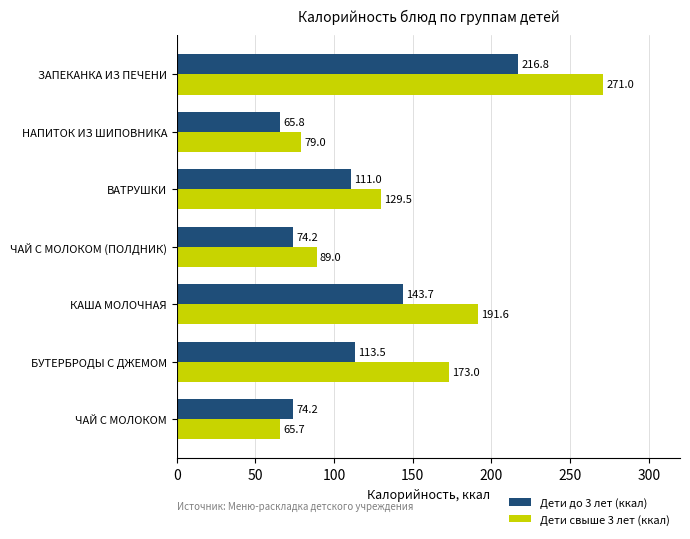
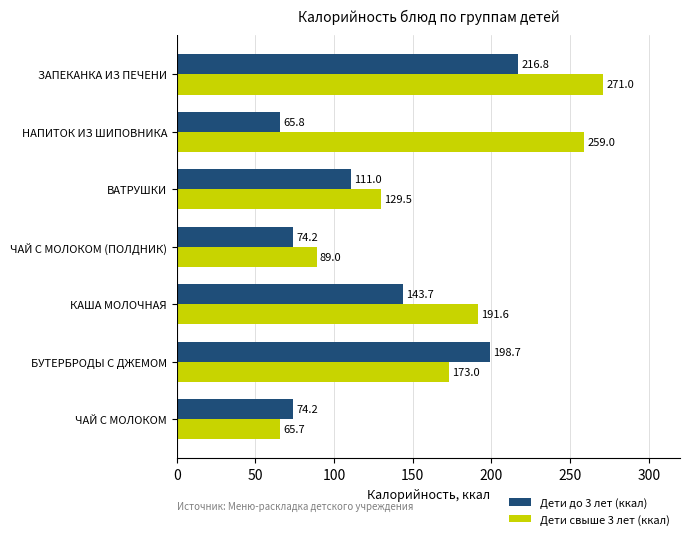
  {
    "Дети до 3 лет (ккал)": {
      "ЗАПЕКАНКА ИЗ ПЕЧЕНИ": 216.8,
      "НАПИТОК ИЗ ШИПОВНИКА": 65.8,
      "ВАТРУШКИ": 111.0,
      "ЧАЙ С МОЛОКОМ (ПОЛДНИК)": 74.2,
      "КАША МОЛОЧНАЯ": 143.7,
-     "БУТЕРБРОДЫ С ДЖЕМОМ": 113.5,
+     "БУТЕРБРОДЫ С ДЖЕМОМ": 198.7,
      "ЧАЙ С МОЛОКОМ": 74.2
    },
    "Дети свыше 3 лет (ккал)": {
      "ЗАПЕКАНКА ИЗ ПЕЧЕНИ": 271.0,
-     "НАПИТОК ИЗ ШИПОВНИКА": 79.0,
+     "НАПИТОК ИЗ ШИПОВНИКА": 259.0,
      "ВАТРУШКИ": 129.5,
      "ЧАЙ С МОЛОКОМ (ПОЛДНИК)": 89.0,
      "КАША МОЛОЧНАЯ": 191.6,
      "БУТЕРБРОДЫ С ДЖЕМОМ": 173.0,
      "ЧАЙ С МОЛОКОМ": 65.7
    }
  }
